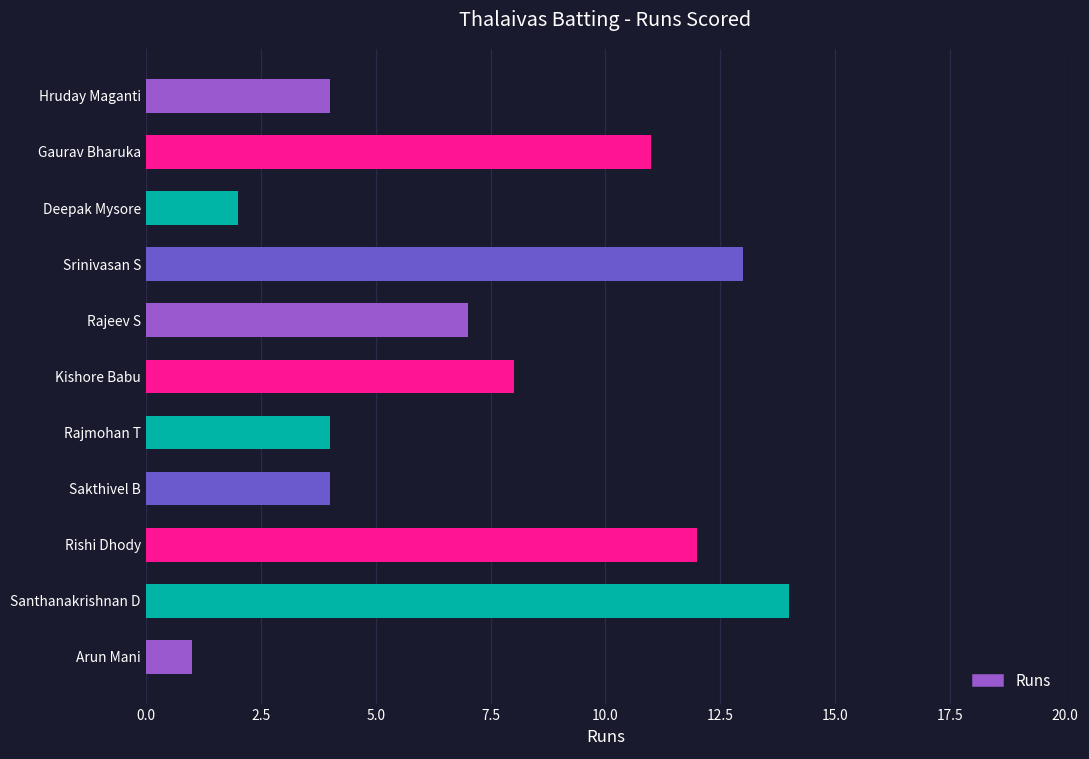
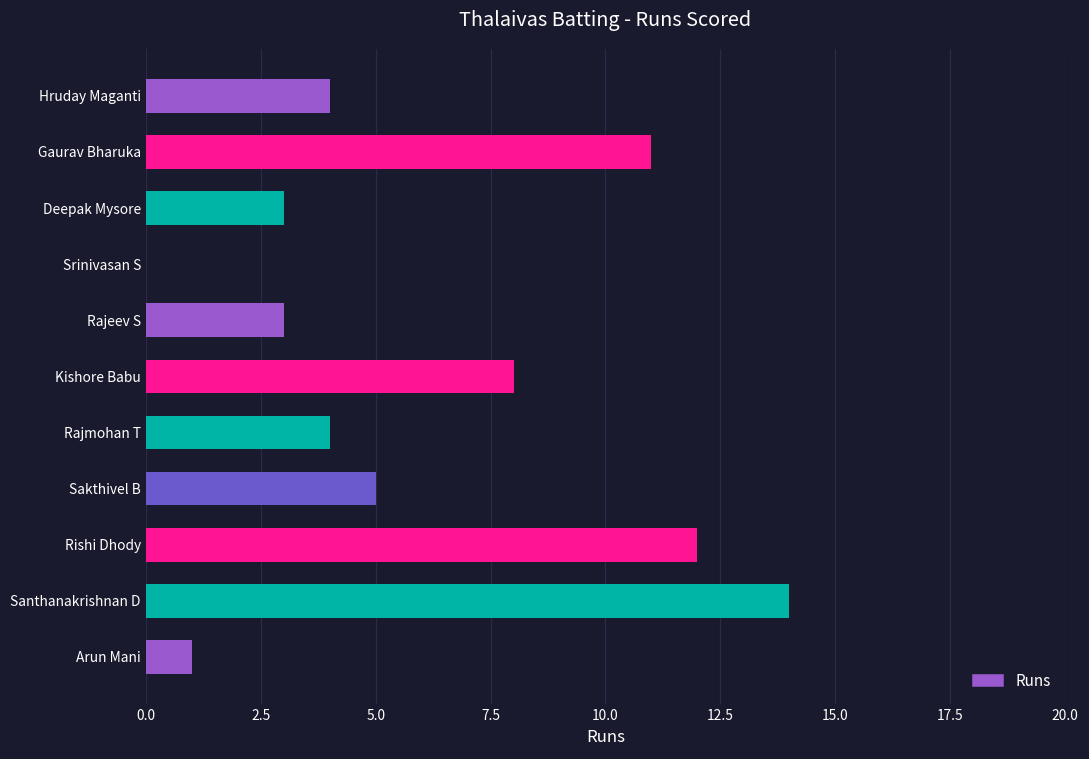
  {
    "Hruday Maganti": 4,
    "Gaurav Bharuka": 11,
-   "Deepak Mysore": 2,
-   "Srinivasan S": 13,
-   "Rajeev S": 7,
+   "Deepak Mysore": 3,
+   "Srinivasan S": 0,
+   "Rajeev S": 3,
    "Kishore Babu": 8,
    "Rajmohan T": 4,
-   "Sakthivel B": 4,
+   "Sakthivel B": 5,
    "Rishi Dhody": 12,
    "Santhanakrishnan D": 14,
    "Arun Mani": 1
  }
